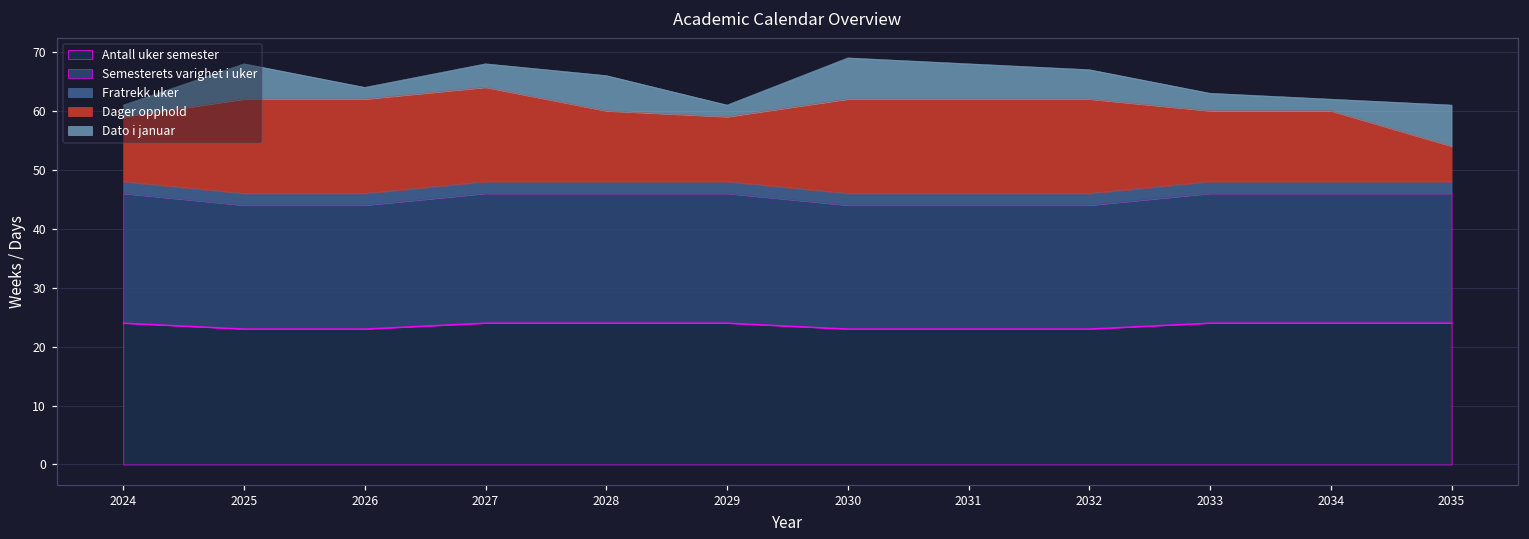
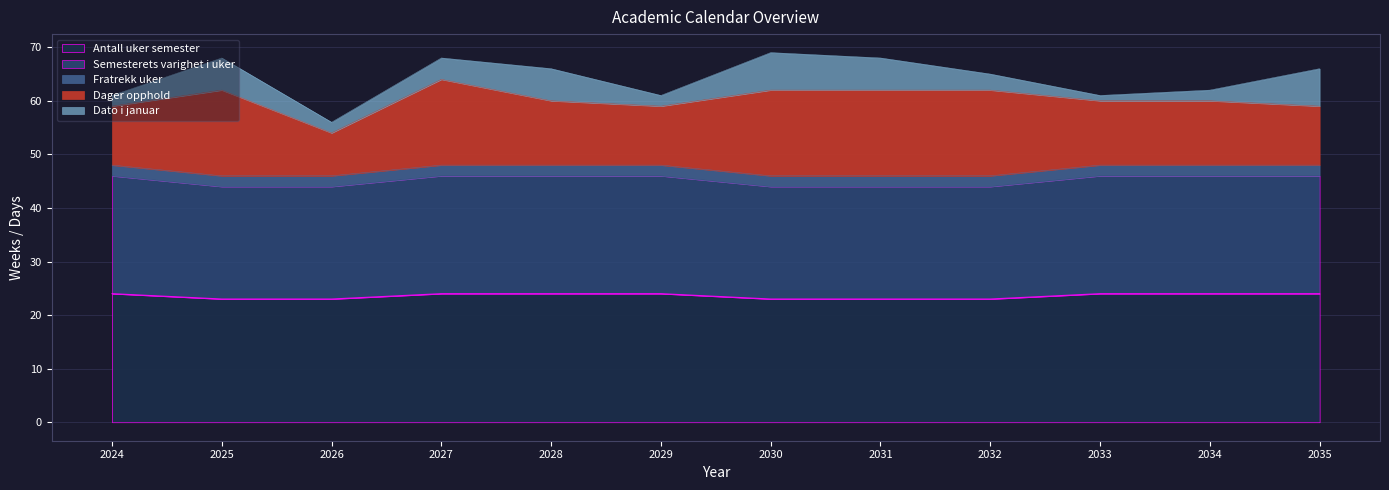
  {
    "Dager opphold": {
-     "2026": 16,
+     "2026": 8,
      "2027": 16,
      "2028": 12,
      "2029": 11,
      "2030": 16,
      "2031": 16,
      "2032": 16,
      "2033": 12,
      "2034": 12,
-     "2035": 6
+     "2035": 11
    },
    "Dato i januar": {
      "2026": 2,
      "2027": 4,
      "2028": 6,
      "2029": 2,
      "2030": 7,
      "2031": 6,
-     "2032": 5,
-     "2033": 3,
+     "2032": 3,
+     "2033": 1,
      "2034": 2,
      "2035": 7
    }
  }
